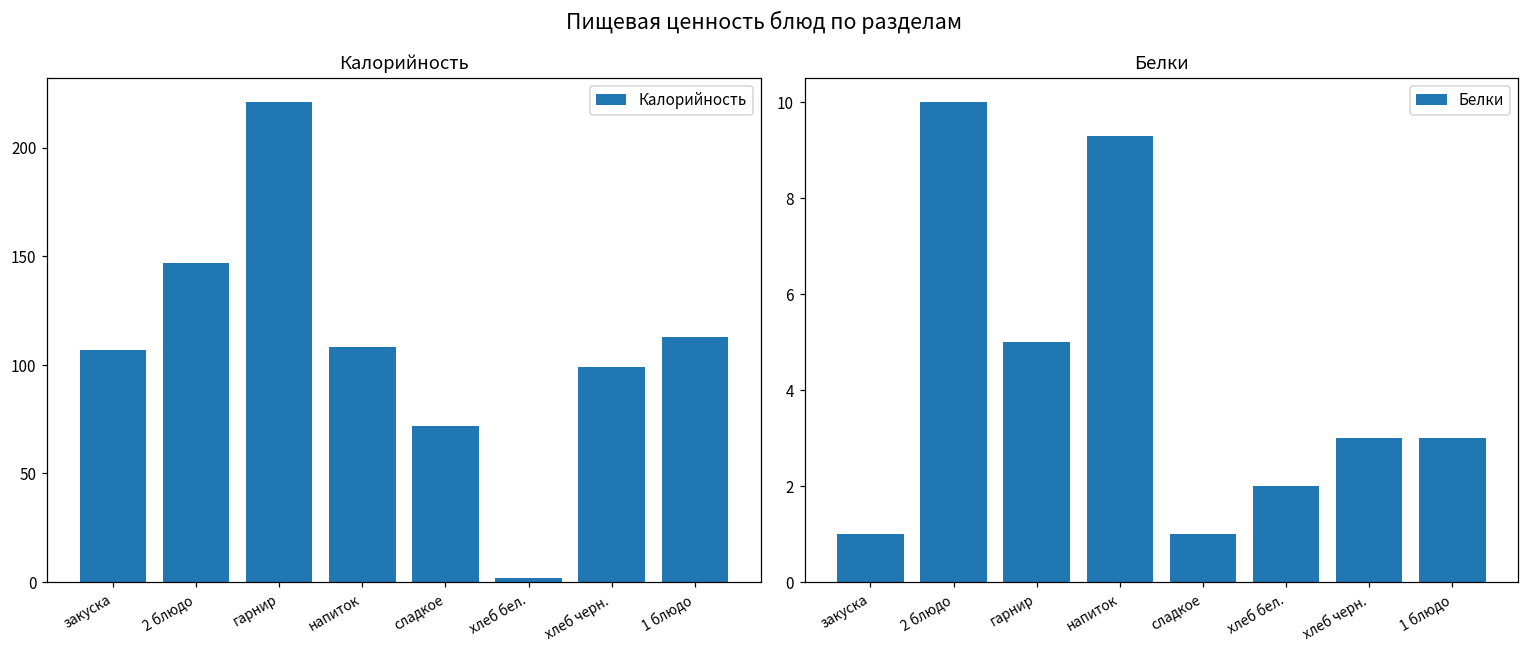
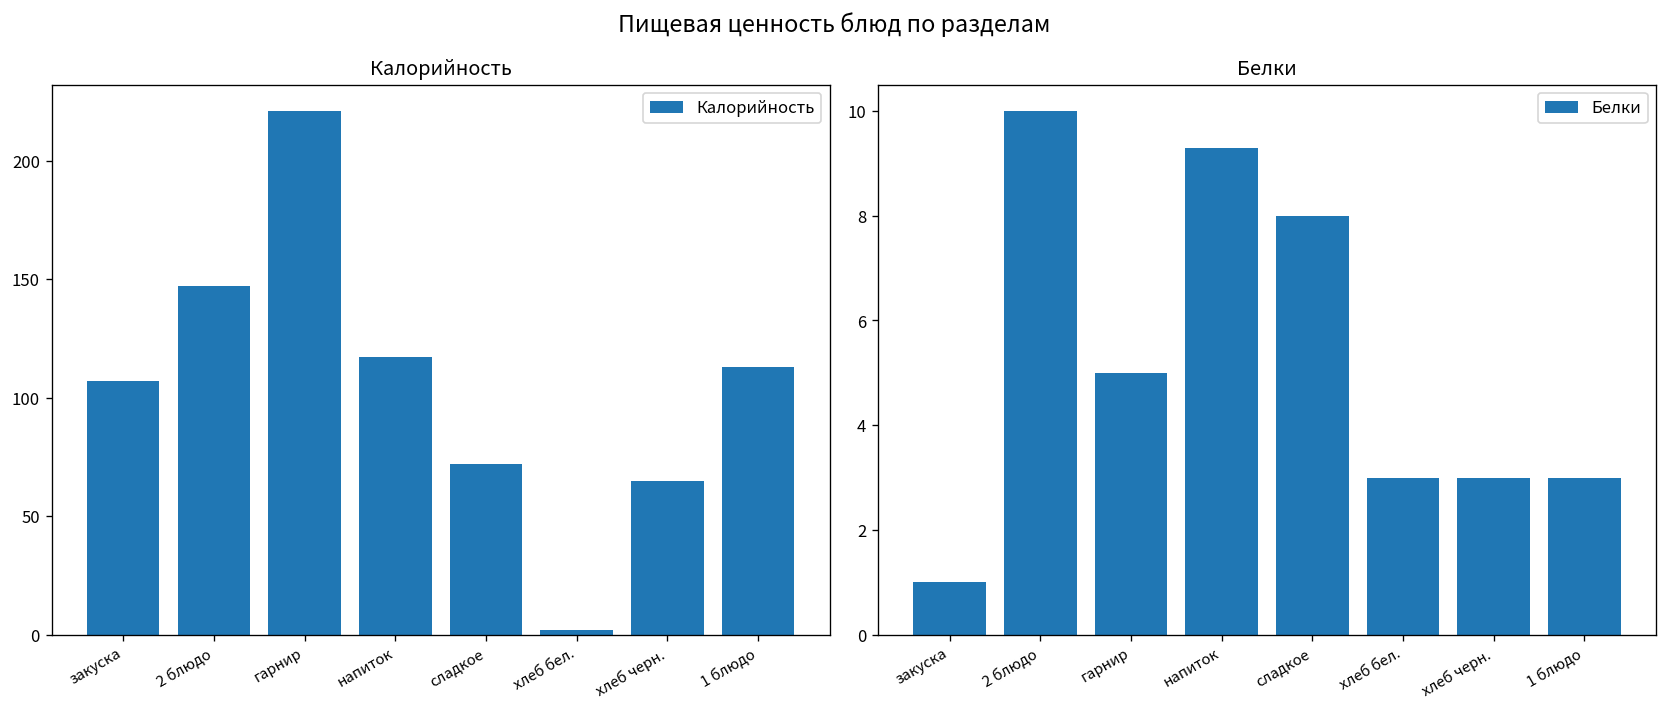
  {
    "Калорийность": {
      "закуска": 107,
      "2 блюдо": 147,
      "гарнир": 221,
-     "напиток": 108,
+     "напиток": 117,
      "сладкое": 72,
      "хлеб бел.": 2,
-     "хлеб черн.": 99,
+     "хлеб черн.": 65,
      "1 блюдо": 113
    },
    "Белки": {
      "закуска": 1,
      "2 блюдо": 10,
      "гарнир": 5,
      "напиток": 9.3,
-     "сладкое": 1,
-     "хлеб бел.": 2,
+     "сладкое": 8,
+     "хлеб бел.": 3,
      "хлеб черн.": 3,
      "1 блюдо": 3
    }
  }
